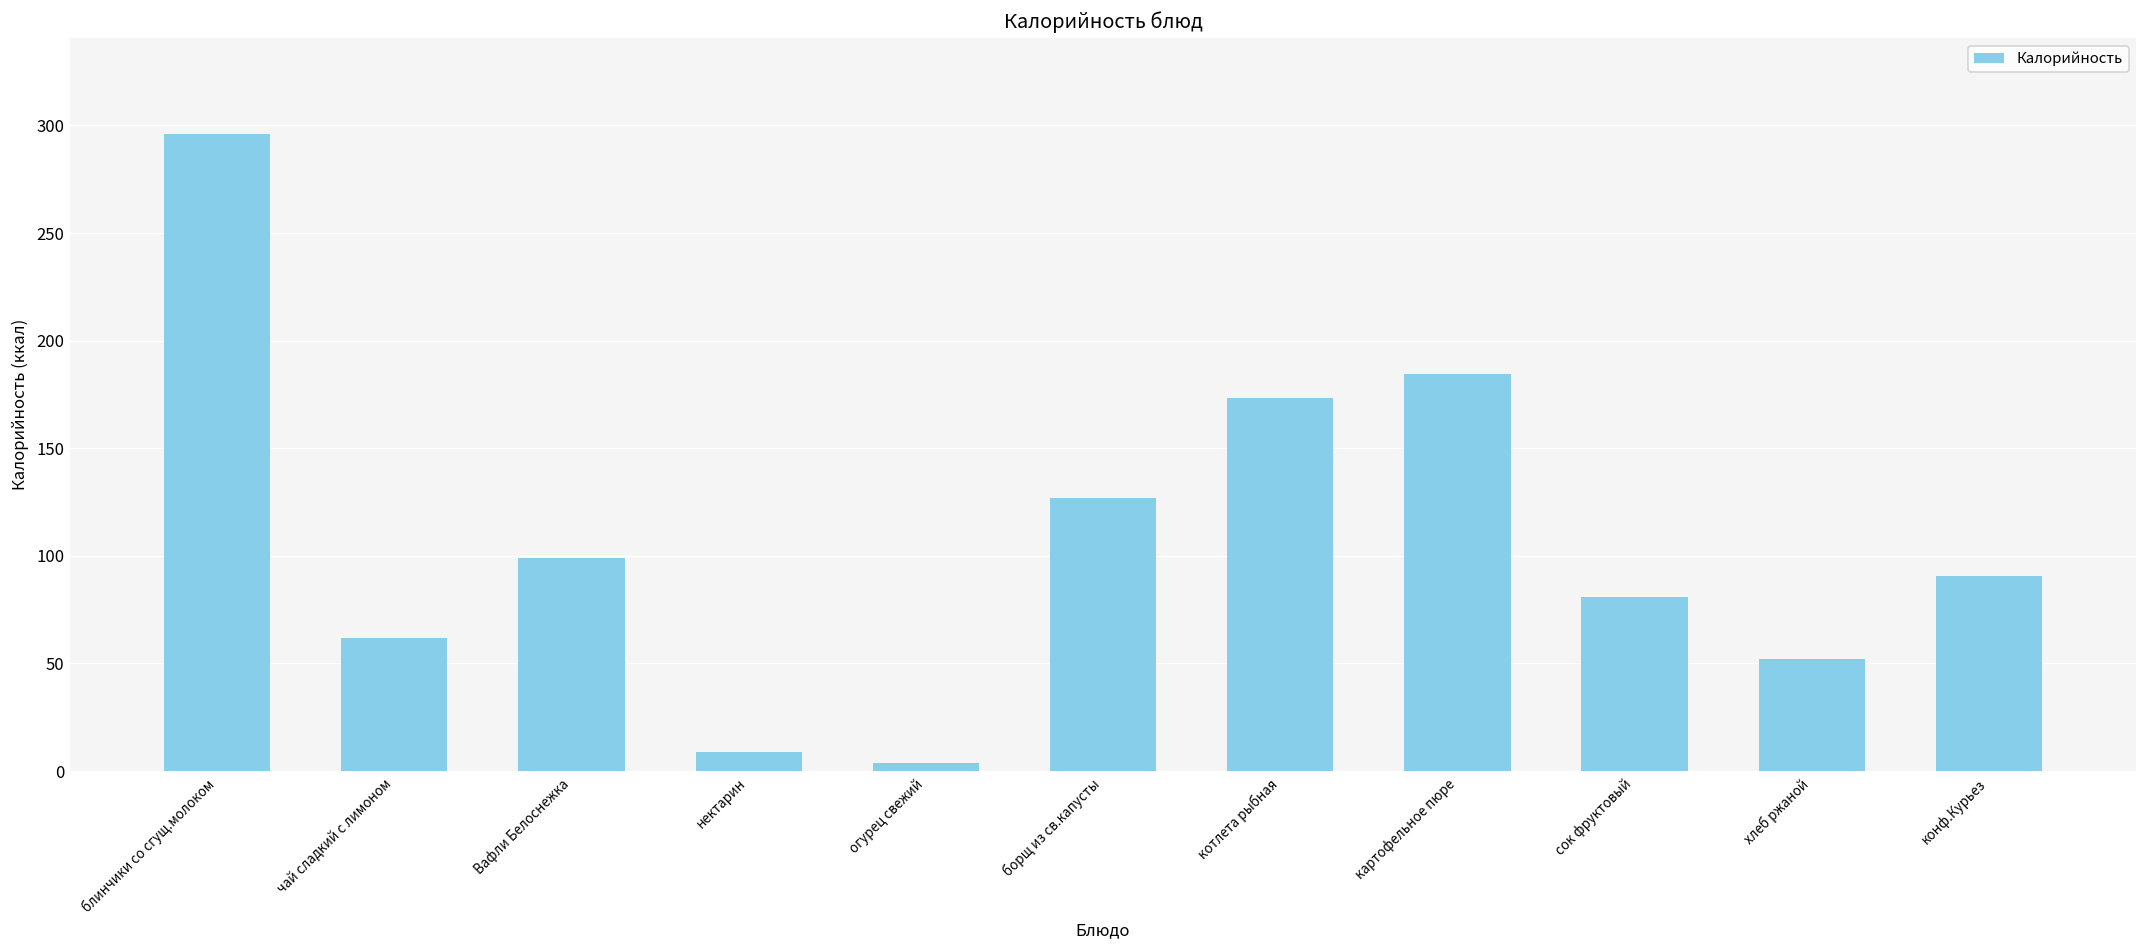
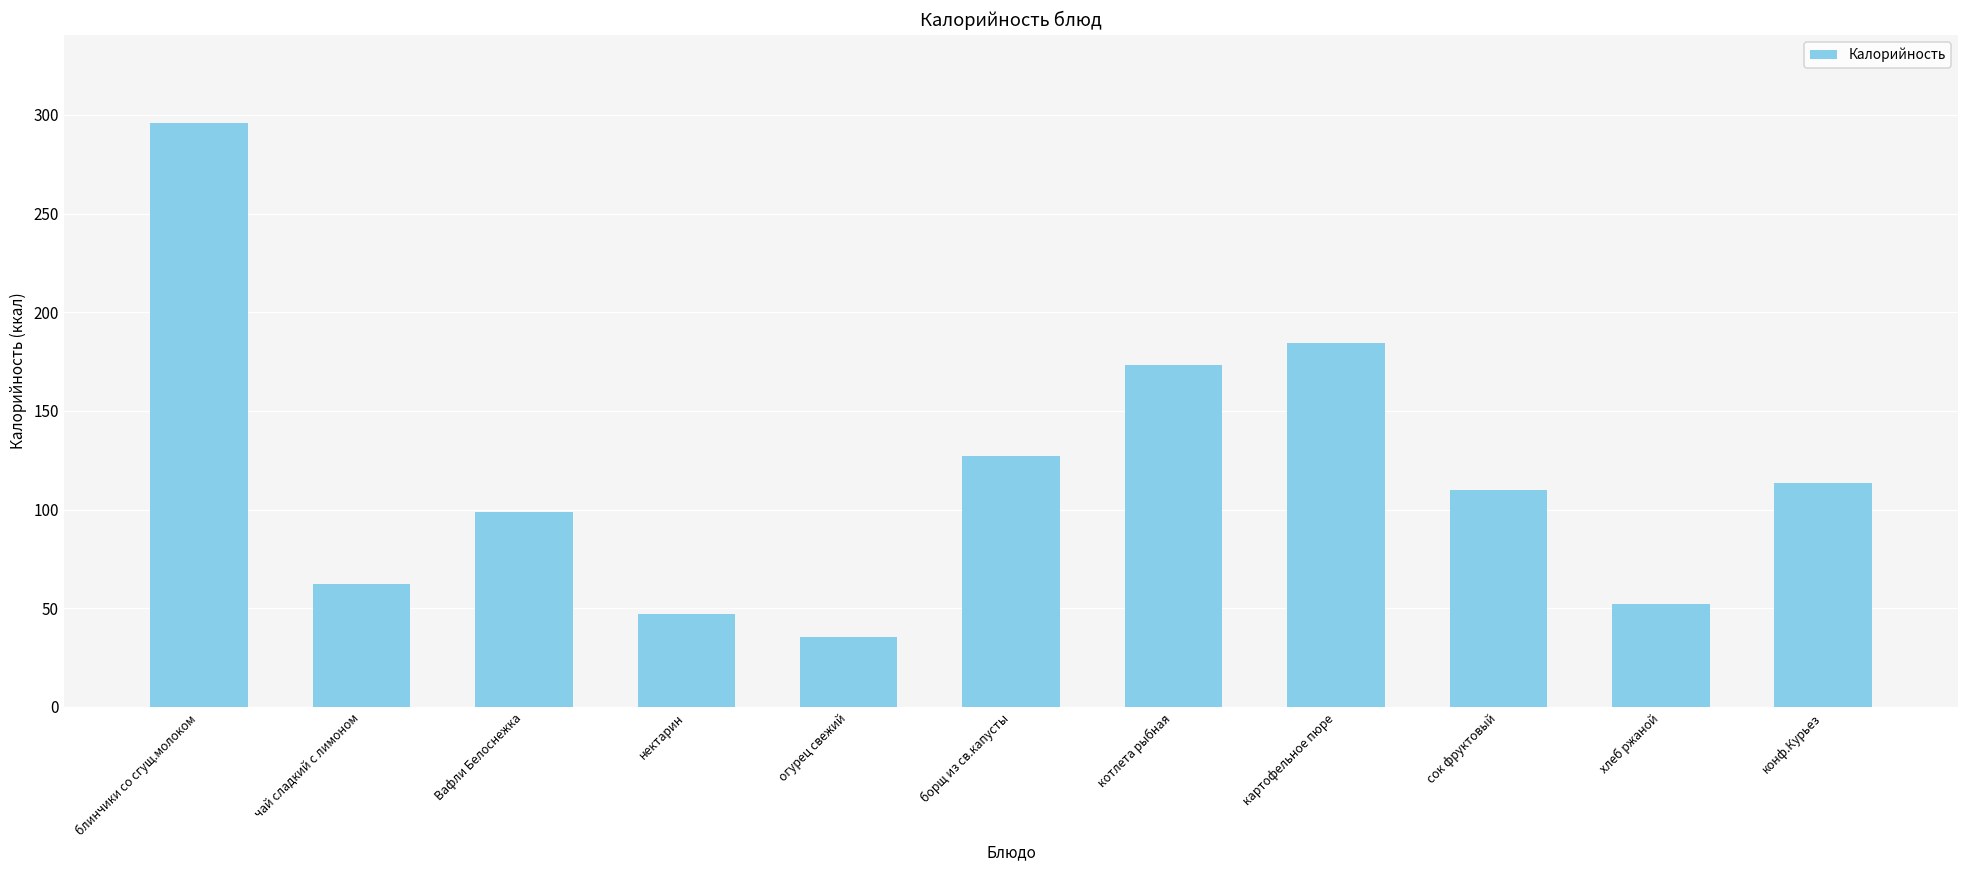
  {
    "блинчики со сгущ.молоком": 296,
    "чай сладкий с лимоном": 62,
    "Вафли Белоснежка": 99,
-   "нектарин": 9,
-   "огурец свежий": 4,
+   "нектарин": 47,
+   "огурец свежий": 35,
    "борщ из св.капусты": 127,
    "котлета рыбная": 173,
    "картофельное пюре": 184,
-   "сок фруктовый": 81,
+   "сок фруктовый": 110,
    "хлеб ржаной": 52,
-   "конф.Курьез": 91
+   "конф.Курьез": 114
  }
